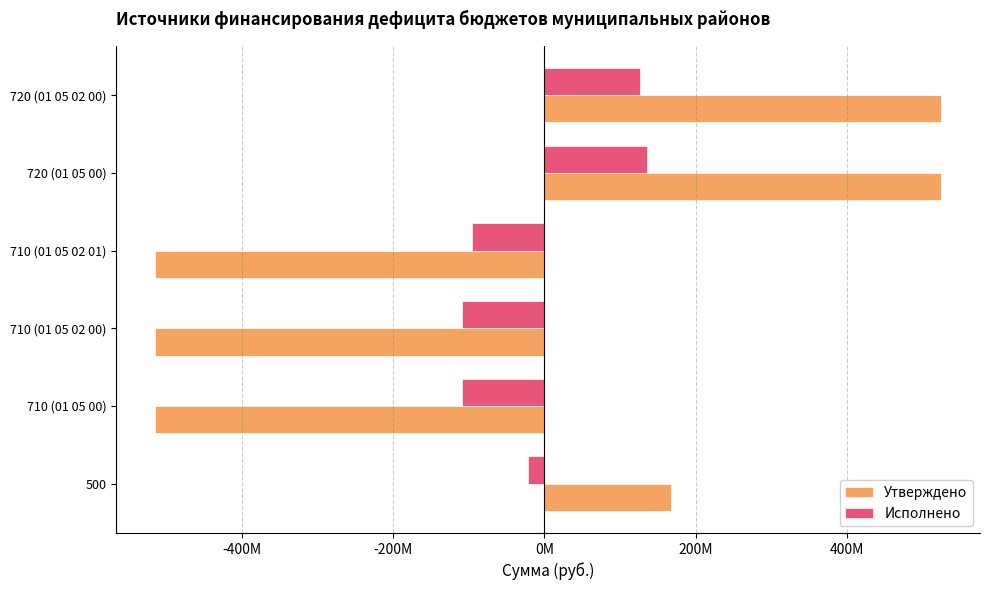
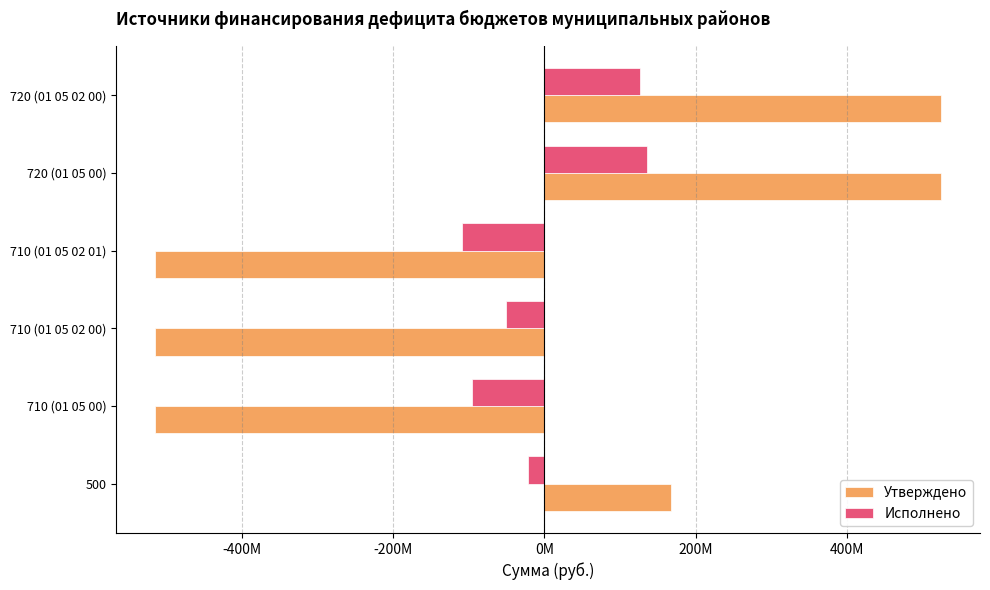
  {
    "Утверждено": {
      "720 (01 05 02 00)": 520000000,
      "720 (01 05 00)": 520000000,
      "710 (01 05 02 01)": -510000000,
      "710 (01 05 02 00)": -510000000,
      "710 (01 05 00)": -510000000,
      "500": 170000000
    },
    "Исполнено": {
      "720 (01 05 02 00)": 130000000,
      "720 (01 05 00)": 140000000,
-     "710 (01 05 02 01)": -100000000,
-     "710 (01 05 02 00)": -110000000,
-     "710 (01 05 00)": -110000000,
+     "710 (01 05 02 01)": -110000000,
+     "710 (01 05 02 00)": -50000000,
+     "710 (01 05 00)": -100000000,
      "500": -20000000
    }
  }
